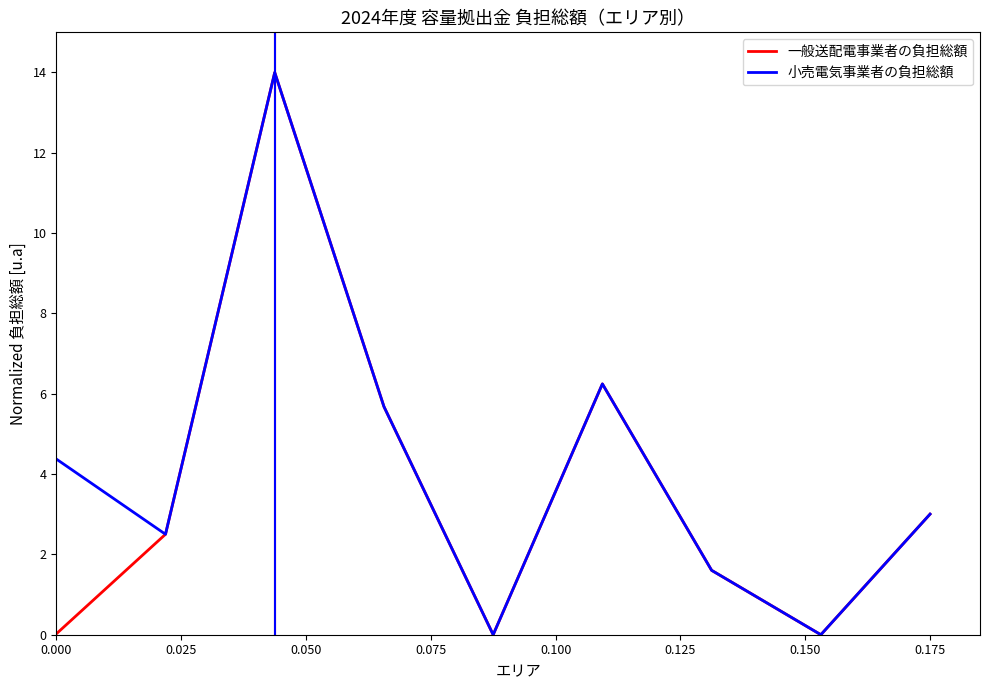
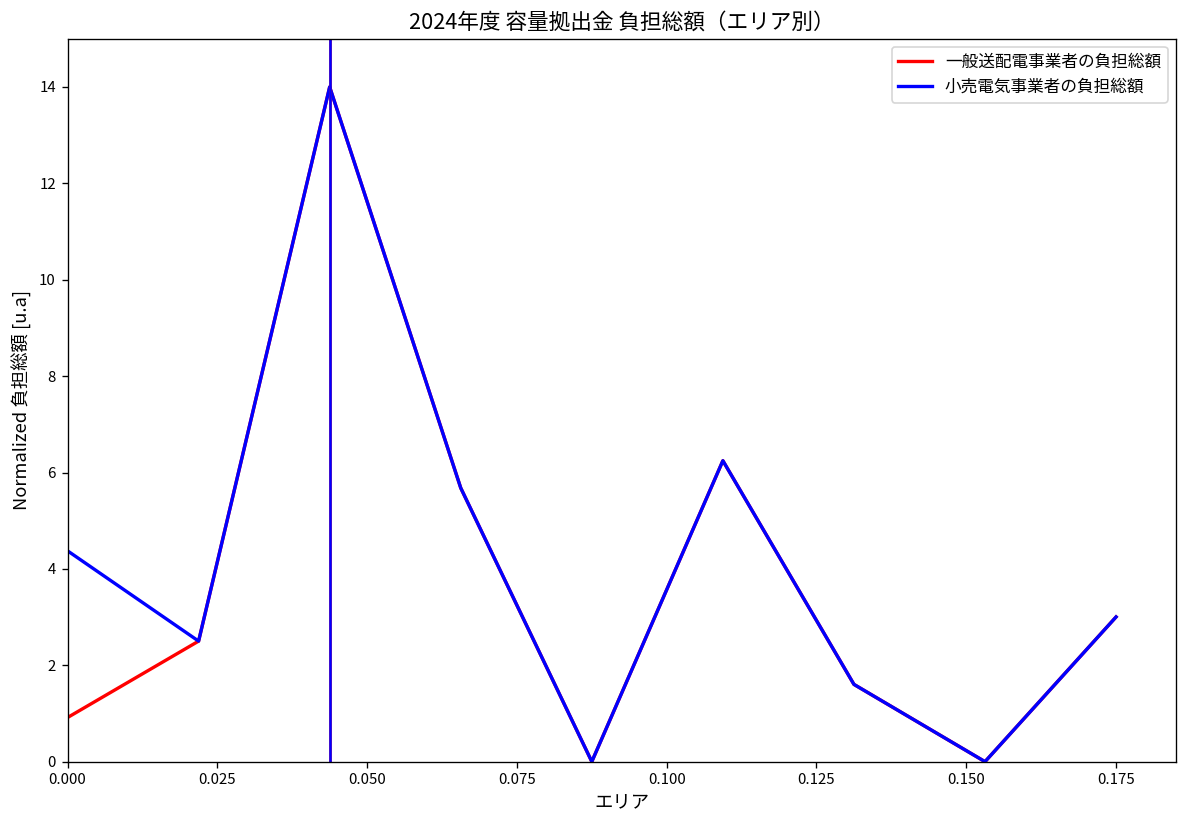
  {
    "一般送配電事業者の負担総額": {
-     "0.000": 0.0
+     "0.000": 0.9
    },
    "小売電気事業者の負担総額": {
      "0.000": 4.4
    }
  }
